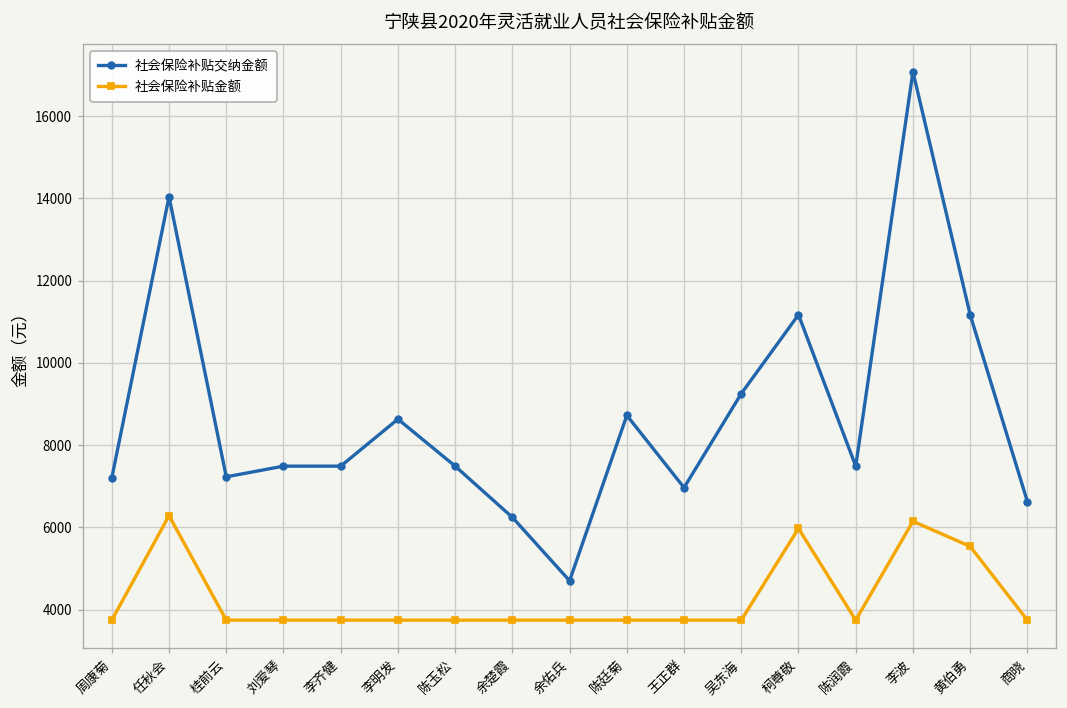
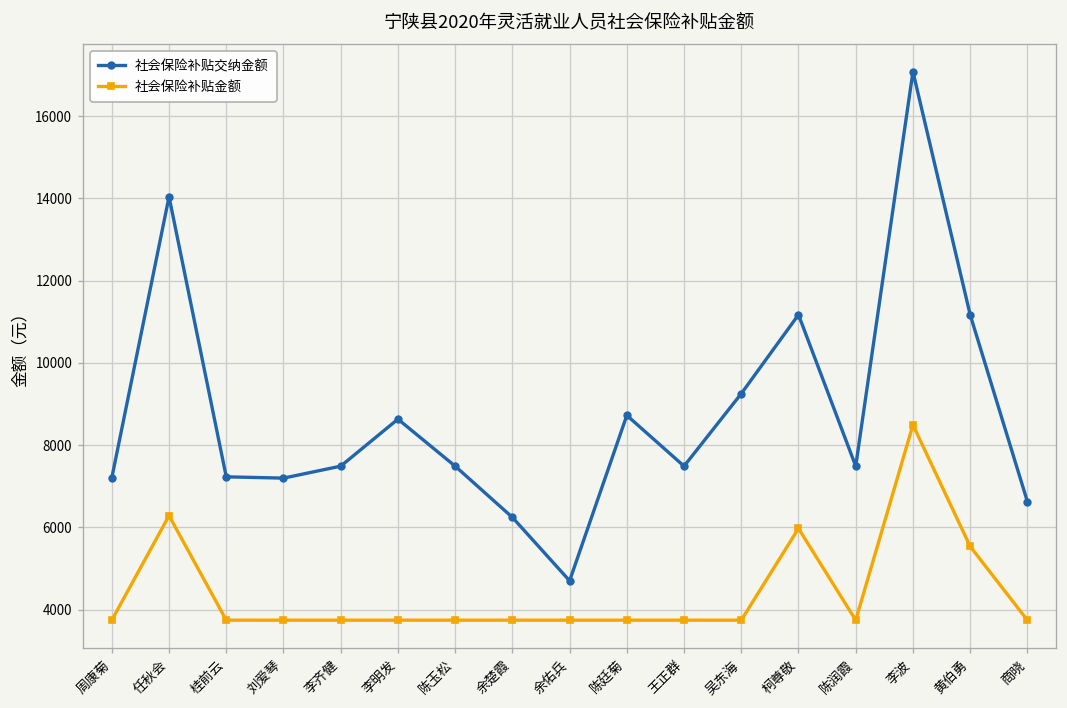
  {
    "社会保险补贴交纳金额": {
      "周康菊": 7200,
      "任秋会": 14000,
      "桂前云": 7200,
-     "刘爱琴": 7500,
+     "刘爱琴": 7200,
      "李齐健": 7500,
      "李明发": 8600,
      "陈玉松": 7500,
      "余楚霞": 6200,
      "余佑兵": 4700,
      "陈廷菊": 8700,
-     "王正群": 7000,
+     "王正群": 7500,
      "吴东海": 9300,
      "柯尊敬": 11200,
      "陈润霞": 7500,
      "李波": 17100,
      "黄伯勇": 11200,
      "商晓": 6600
    },
    "社会保险补贴金额": {
      "周康菊": 3700,
      "任秋会": 6300,
      "桂前云": 3700,
      "刘爱琴": 3700,
      "李齐健": 3700,
      "李明发": 3700,
      "陈玉松": 3700,
      "余楚霞": 3700,
      "余佑兵": 3700,
      "陈廷菊": 3700,
      "王正群": 3700,
      "吴东海": 3700,
      "柯尊敬": 6000,
      "陈润霞": 3700,
-     "李波": 6100,
+     "李波": 8500,
      "黄伯勇": 5500,
      "商晓": 3700
    }
  }
